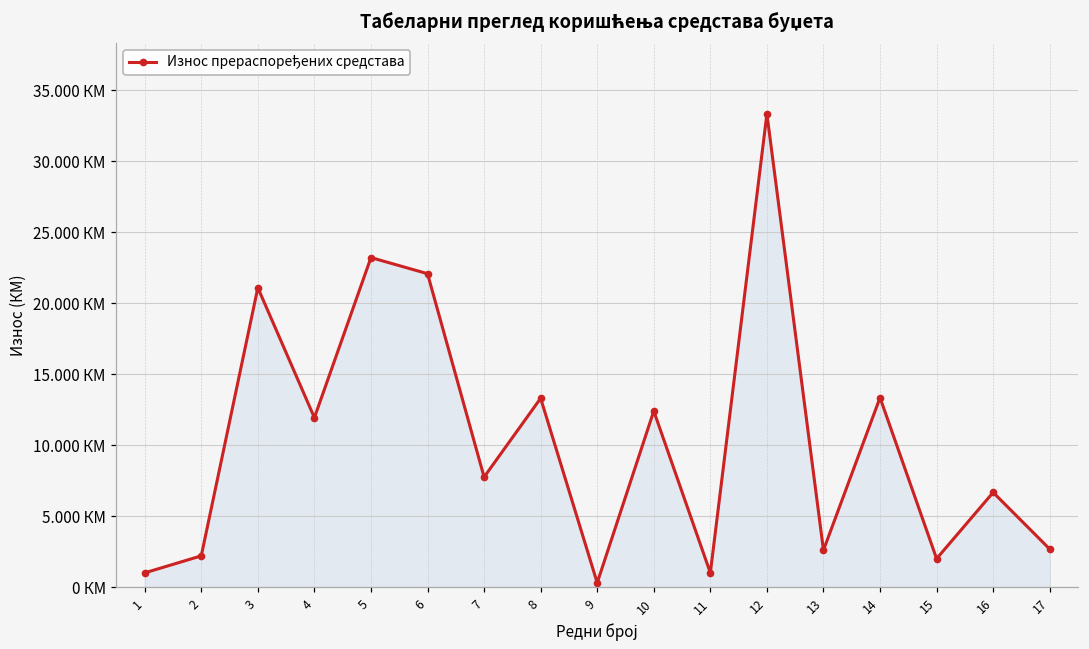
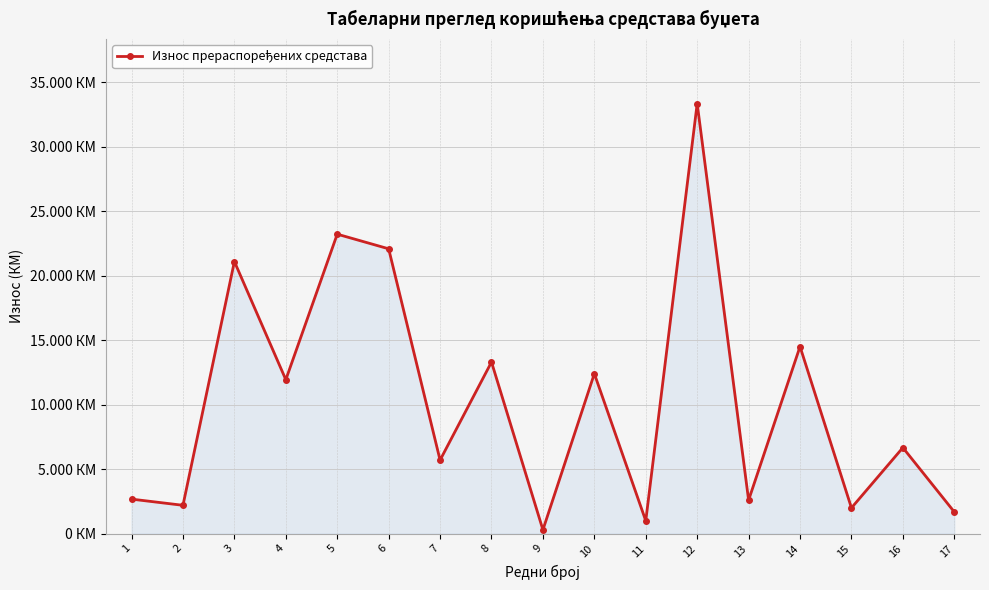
  {
-   "1": "1.0 КМ",
+   "1": "2.7 КМ",
    "2": "2.2 КМ",
    "3": "21.1 КМ",
    "4": "11.9 КМ",
    "5": "23.2 КМ",
    "6": "22.1 КМ",
-   "7": "7.8 КМ",
+   "7": "5.7 КМ",
    "8": "13.3 КМ",
    "9": "0.3 КМ",
    "10": "12.4 КМ",
    "11": "1.0 КМ",
    "12": "33.3 КМ",
    "13": "2.6 КМ",
-   "14": "13.3 КМ",
+   "14": "14.5 КМ",
    "15": "2.0 КМ",
    "16": "6.7 КМ",
-   "17": "2.7 КМ"
+   "17": "1.7 КМ"
  }
